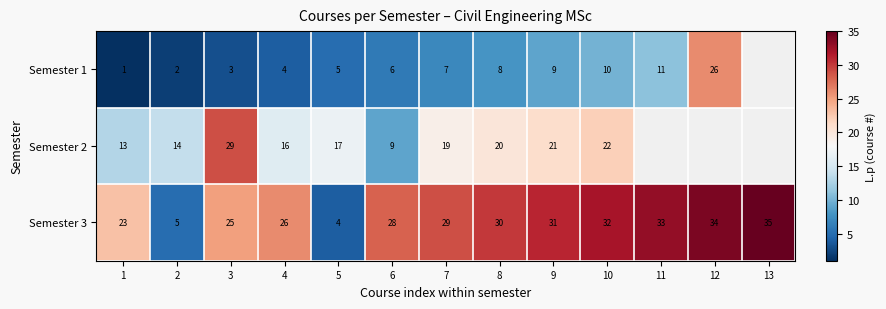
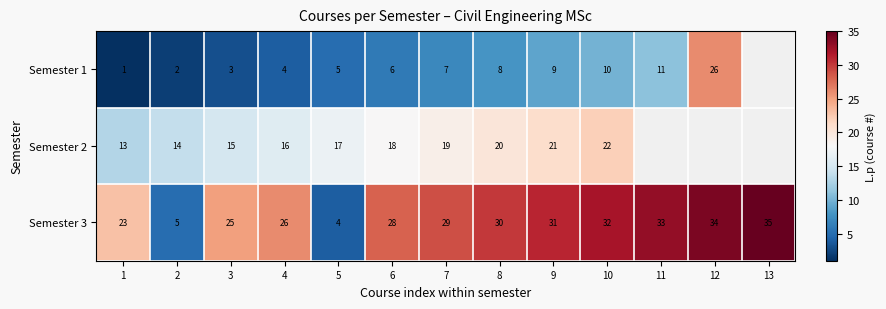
  {
    "Semester 1": {
      "1": 1,
      "2": 2,
      "3": 3,
      "4": 4,
      "5": 5,
      "6": 6,
      "7": 7,
      "8": 8,
      "9": 9,
      "10": 10,
      "11": 11,
      "12": 26
    },
    "Semester 2": {
      "1": 13,
      "2": 14,
-     "3": 29,
+     "3": 15,
      "4": 16,
      "5": 17,
-     "6": 9,
+     "6": 18,
      "7": 19,
      "8": 20,
      "9": 21,
      "10": 22
    },
    "Semester 3": {
      "1": 23,
      "2": 5,
      "3": 25,
      "4": 26,
      "5": 4,
      "6": 28,
      "7": 29,
      "8": 30,
      "9": 31,
      "10": 32,
      "11": 33,
      "12": 34,
      "13": 35
    }
  }
